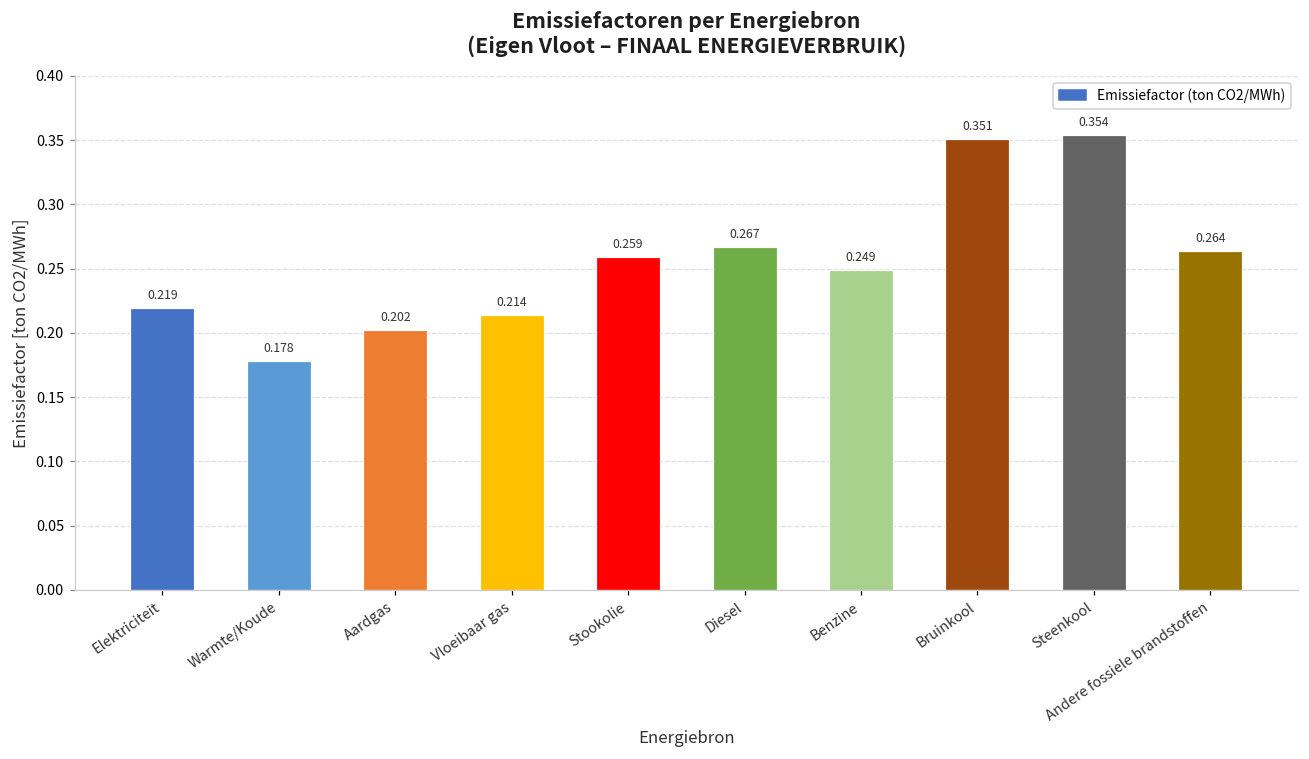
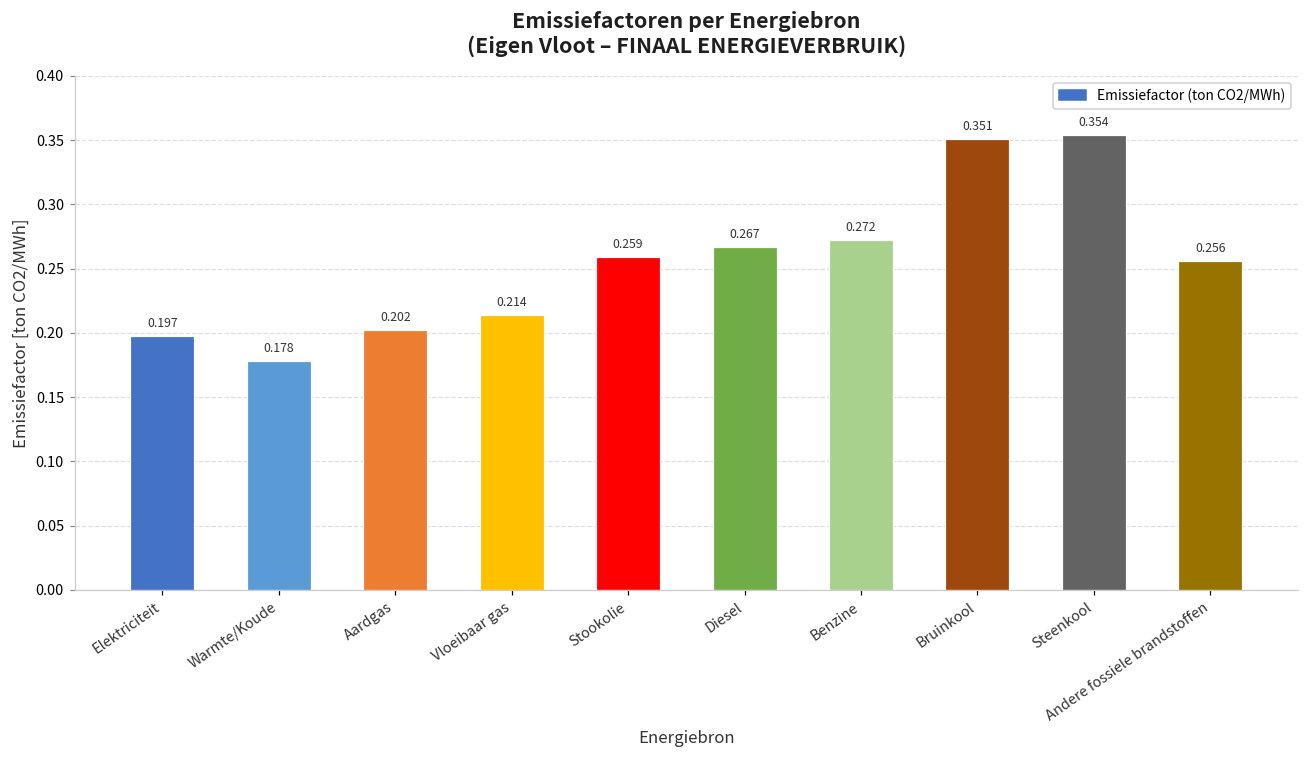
  {
-   "Elektriciteit": 0.219,
+   "Elektriciteit": 0.197,
    "Warmte/Koude": 0.178,
    "Aardgas": 0.202,
    "Vloeibaar gas": 0.214,
    "Stookolie": 0.259,
    "Diesel": 0.267,
-   "Benzine": 0.249,
+   "Benzine": 0.272,
    "Bruinkool": 0.351,
    "Steenkool": 0.354,
-   "Andere fossiele brandstoffen": 0.264
+   "Andere fossiele brandstoffen": 0.256
  }
